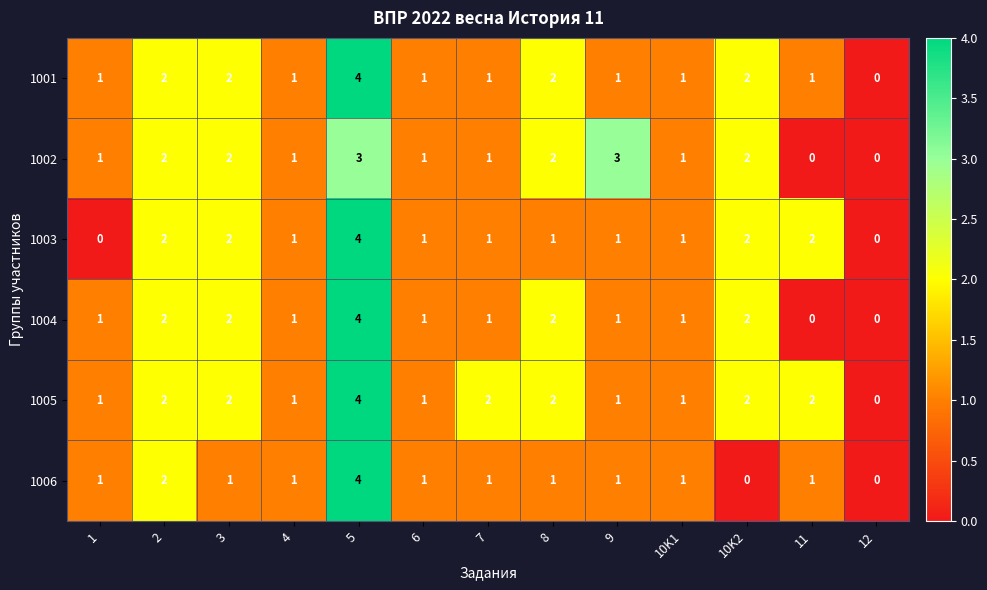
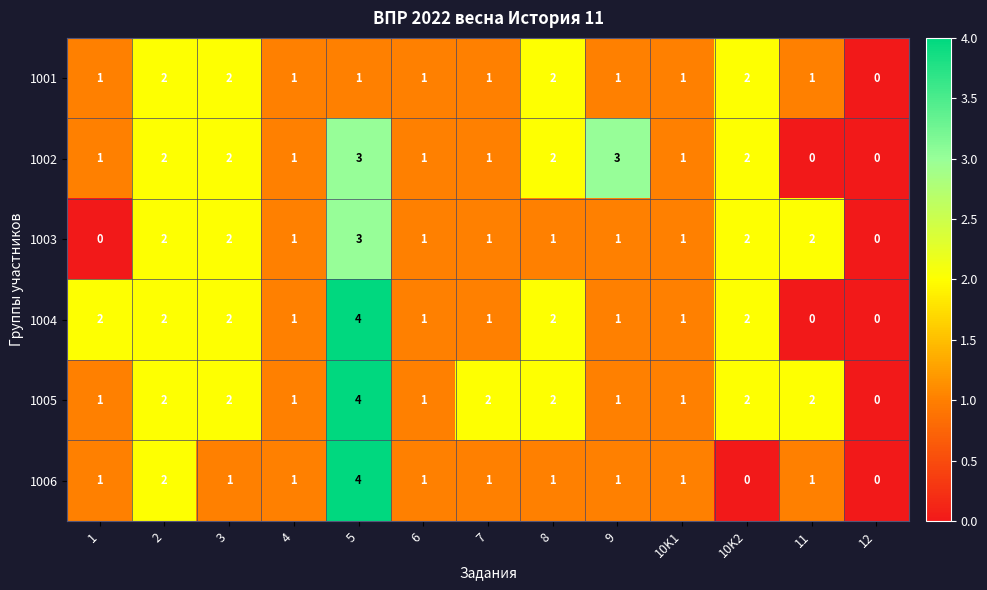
  {
    "1001": {
      "1": 1,
      "2": 2,
      "3": 2,
      "4": 1,
-     "5": 4,
+     "5": 1,
      "6": 1,
      "7": 1,
      "8": 2,
      "9": 1,
      "10K1": 1,
      "10K2": 2,
      "11": 1,
      "12": 0
    },
    "1002": {
      "1": 1,
      "2": 2,
      "3": 2,
      "4": 1,
      "5": 3,
      "6": 1,
      "7": 1,
      "8": 2,
      "9": 3,
      "10K1": 1,
      "10K2": 2,
      "11": 0,
      "12": 0
    },
    "1003": {
      "1": 0,
      "2": 2,
      "3": 2,
      "4": 1,
-     "5": 4,
+     "5": 3,
      "6": 1,
      "7": 1,
      "8": 1,
      "9": 1,
      "10K1": 1,
      "10K2": 2,
      "11": 2,
      "12": 0
    },
    "1004": {
-     "1": 1,
+     "1": 2,
      "2": 2,
      "3": 2,
      "4": 1,
      "5": 4,
      "6": 1,
      "7": 1,
      "8": 2,
      "9": 1,
      "10K1": 1,
      "10K2": 2,
      "11": 0,
      "12": 0
    },
    "1005": {
      "1": 1,
      "2": 2,
      "3": 2,
      "4": 1,
      "5": 4,
      "6": 1,
      "7": 2,
      "8": 2,
      "9": 1,
      "10K1": 1,
      "10K2": 2,
      "11": 2,
      "12": 0
    },
    "1006": {
      "1": 1,
      "2": 2,
      "3": 1,
      "4": 1,
      "5": 4,
      "6": 1,
      "7": 1,
      "8": 1,
      "9": 1,
      "10K1": 1,
      "10K2": 0,
      "11": 1,
      "12": 0
    }
  }
